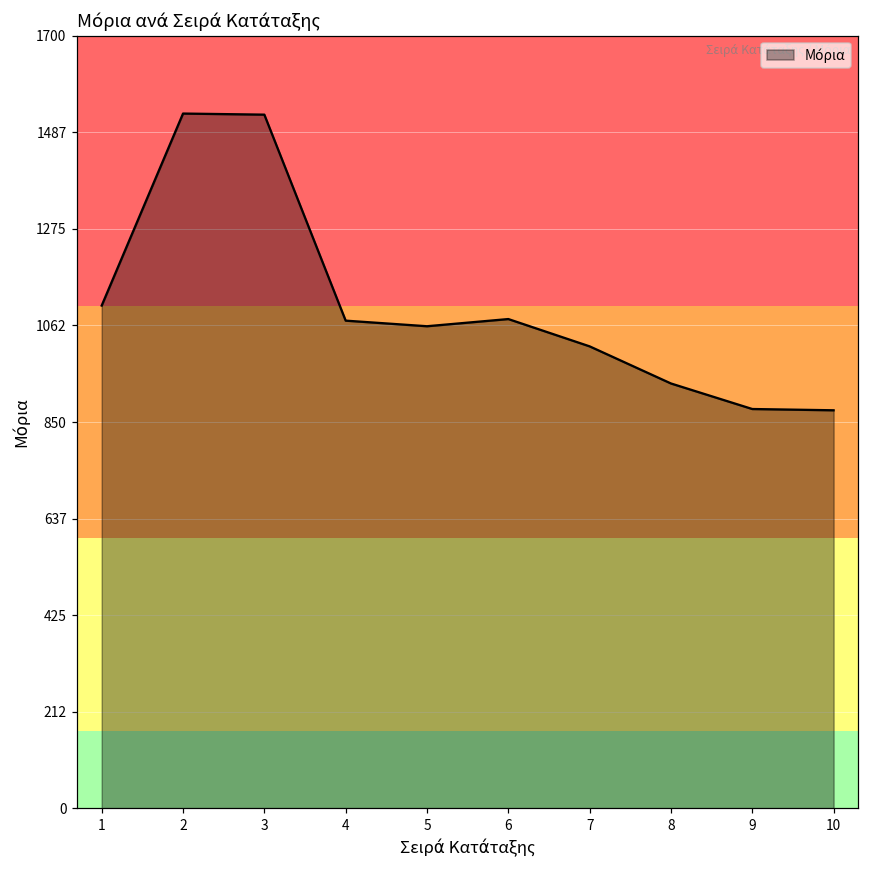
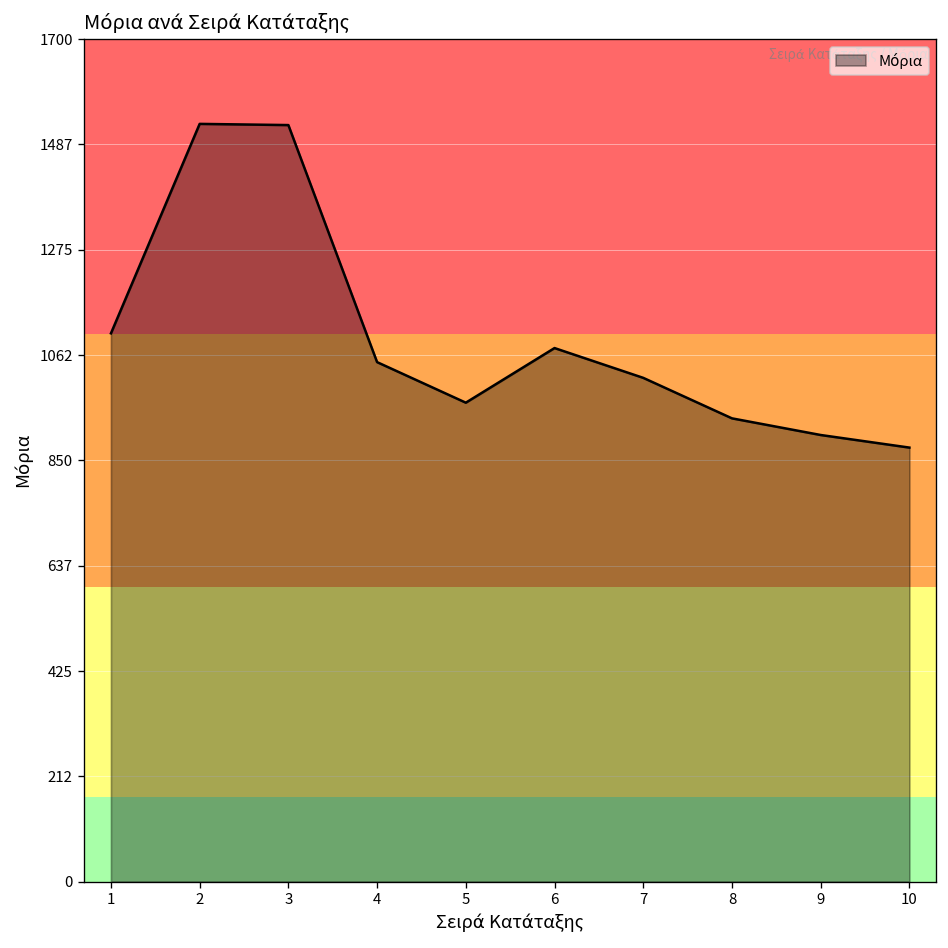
  {
    "1": 1110,
    "2": 1530,
    "3": 1530,
-   "4": 1070,
-   "5": 1060,
+   "4": 1050,
+   "5": 970,
    "6": 1080,
    "7": 1020,
    "8": 930,
-   "9": 880,
+   "9": 900,
    "10": 880
  }
